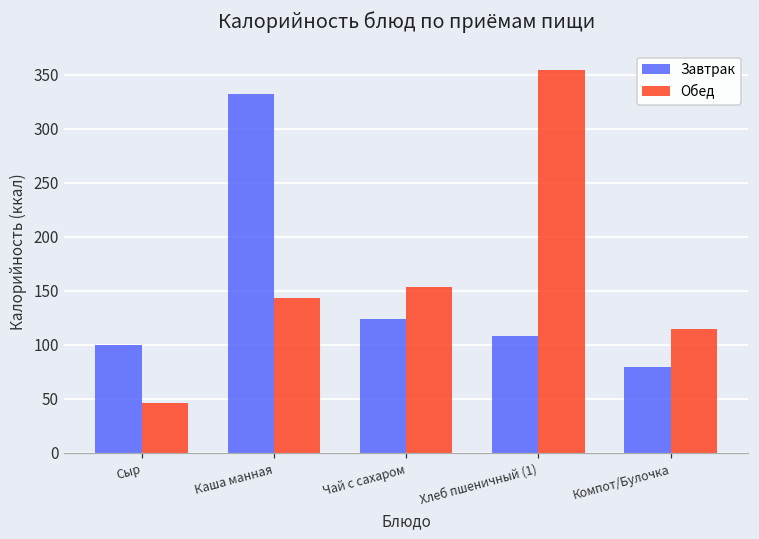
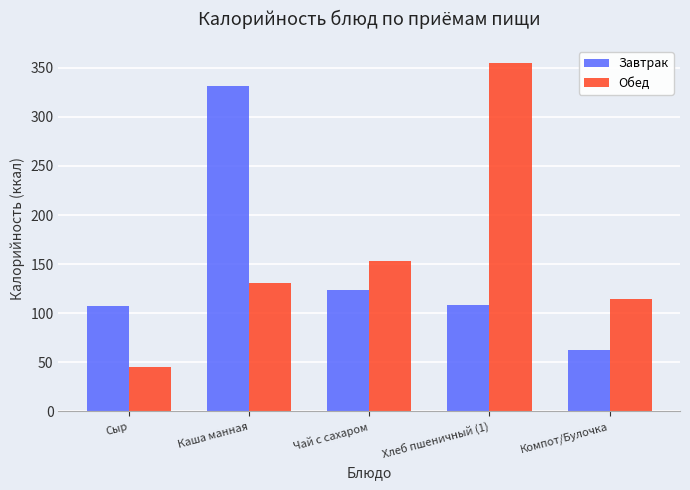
  {
    "Завтрак": {
-     "Сыр": 100,
+     "Сыр": 110,
      "Каша манная": 330,
      "Чай с сахаром": 120,
      "Хлеб пшеничный (1)": 110,
-     "Компот/Булочка": 80
+     "Компот/Булочка": 60
    },
    "Обед": {
      "Сыр": 50,
-     "Каша манная": 140,
+     "Каша манная": 130,
      "Чай с сахаром": 150,
      "Хлеб пшеничный (1)": 350,
      "Компот/Булочка": 110
    }
  }
